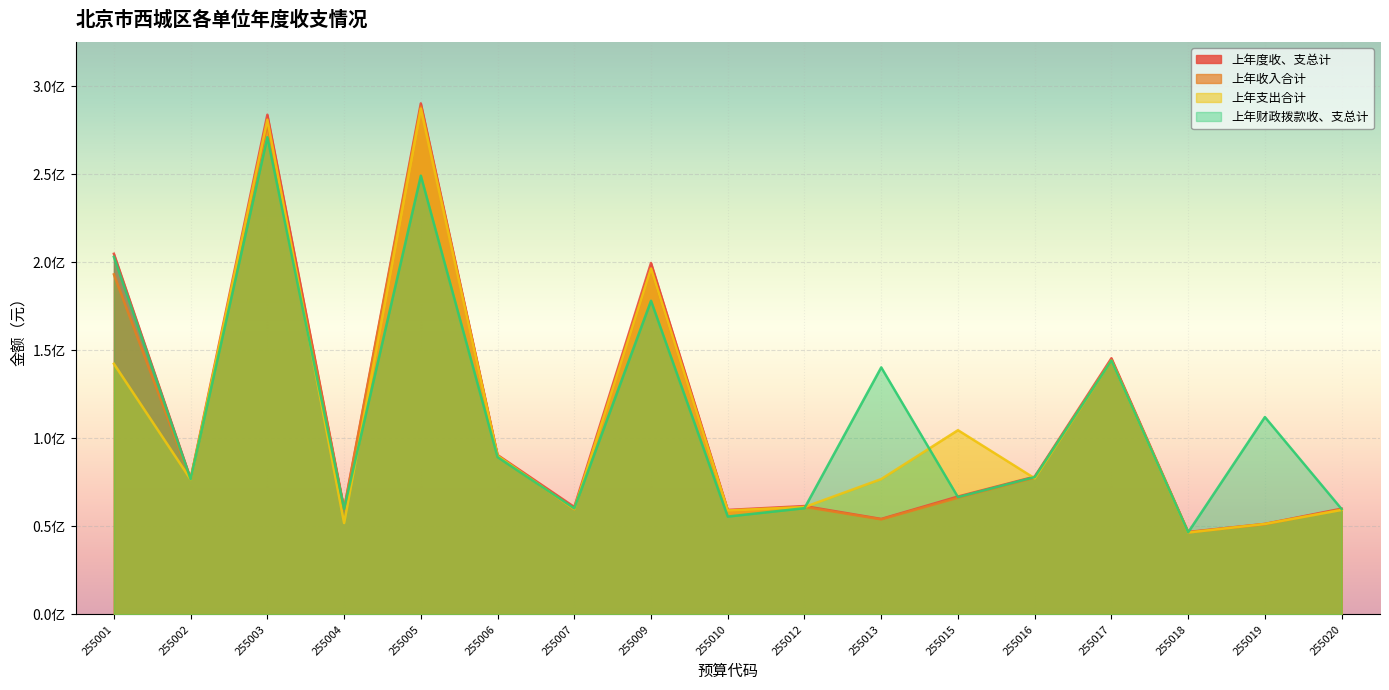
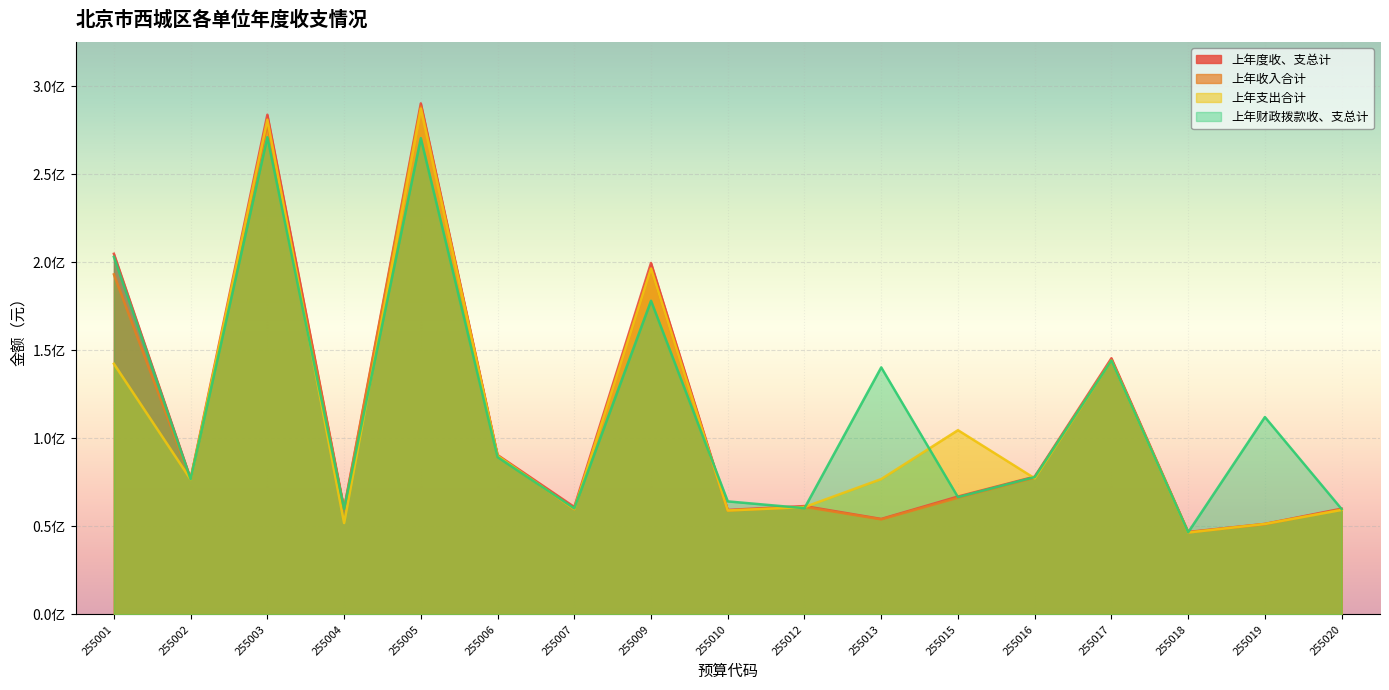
  {
    "上年支出合计": {
      "255001": "1.42亿",
      "255003": "2.81亿",
      "255004": "0.52亿",
      "255013": "0.77亿",
      "255015": "1.05亿"
    },
    "上年财政拨款收、支总计": {
      "255001": "2.03亿",
      "255003": "2.71亿",
-     "255005": "2.49亿",
+     "255005": "2.70亿",
      "255009": "1.78亿",
-     "255010": "0.56亿",
+     "255010": "0.64亿",
      "255013": "1.40亿",
      "255019": "1.12亿"
    }
  }
